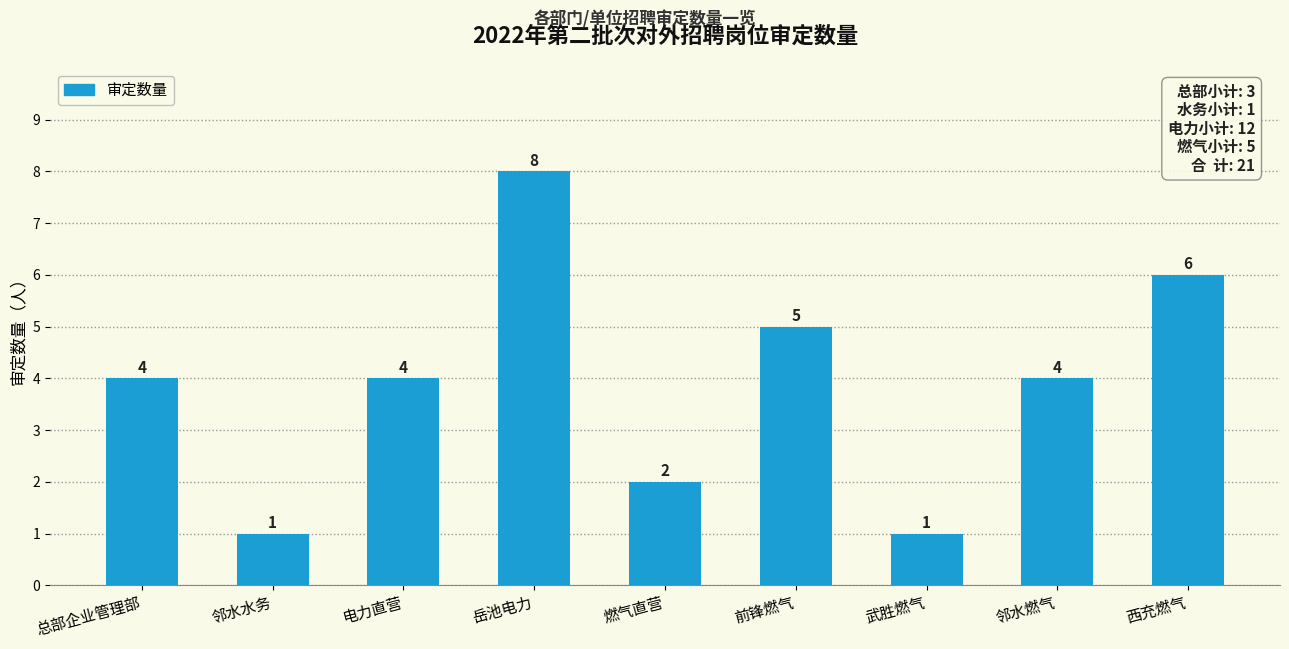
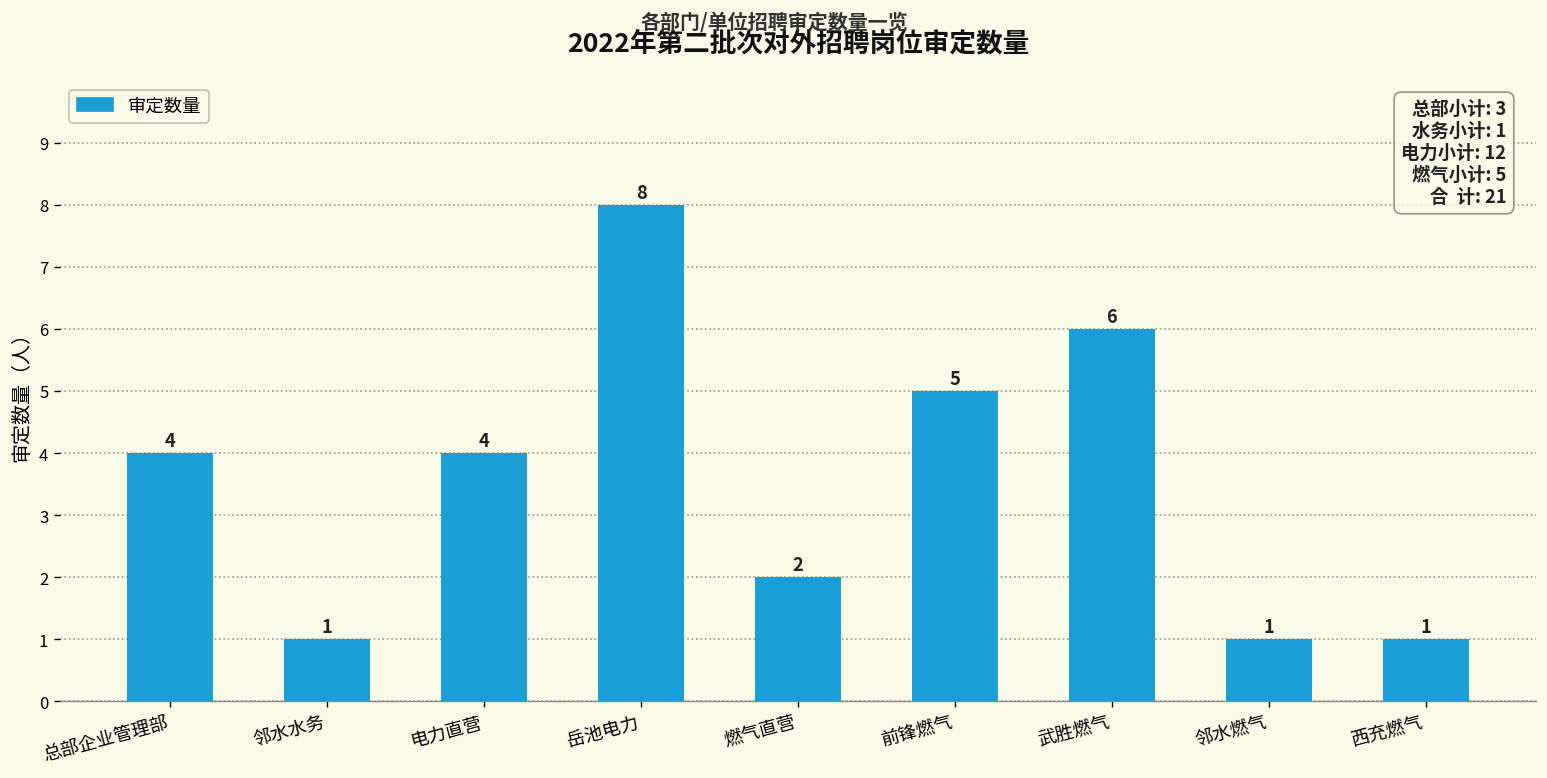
  {
    "总部企业管理部": 4,
    "邻水水务": 1,
    "电力直营": 4,
    "岳池电力": 8,
    "燃气直营": 2,
    "前锋燃气": 5,
-   "武胜燃气": 1,
-   "邻水燃气": 4,
-   "西充燃气": 6
+   "武胜燃气": 6,
+   "邻水燃气": 1,
+   "西充燃气": 1
  }
